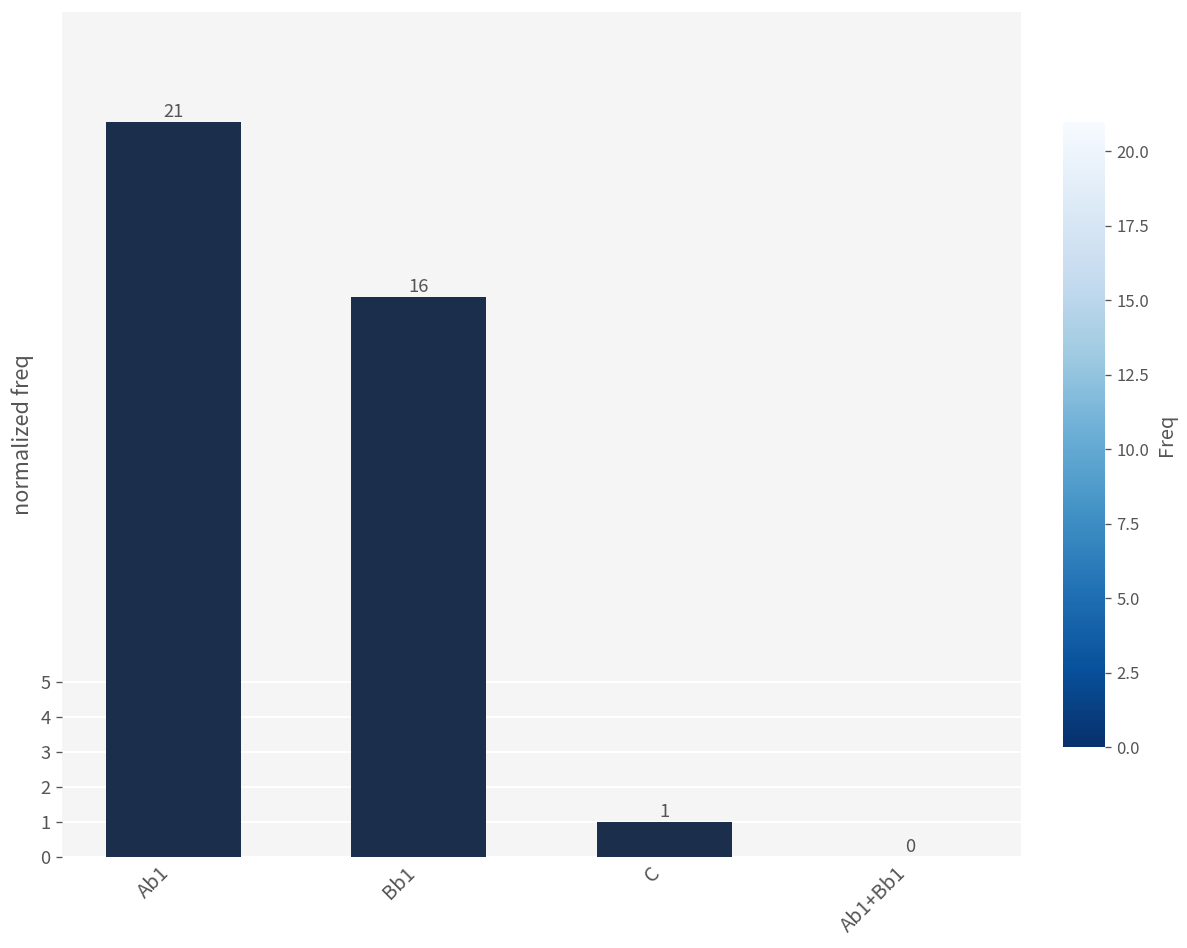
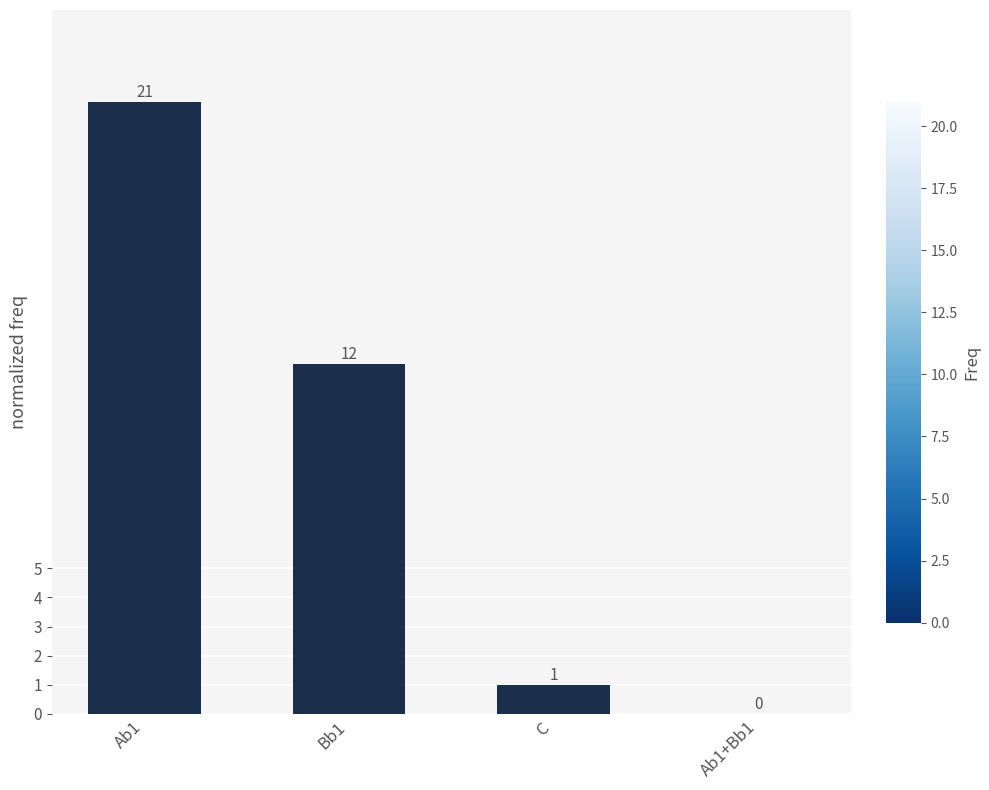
  {
    "Ab1": 21,
-   "Bb1": 16,
+   "Bb1": 12,
    "C": 1,
    "Ab1+Bb1": 0
  }
